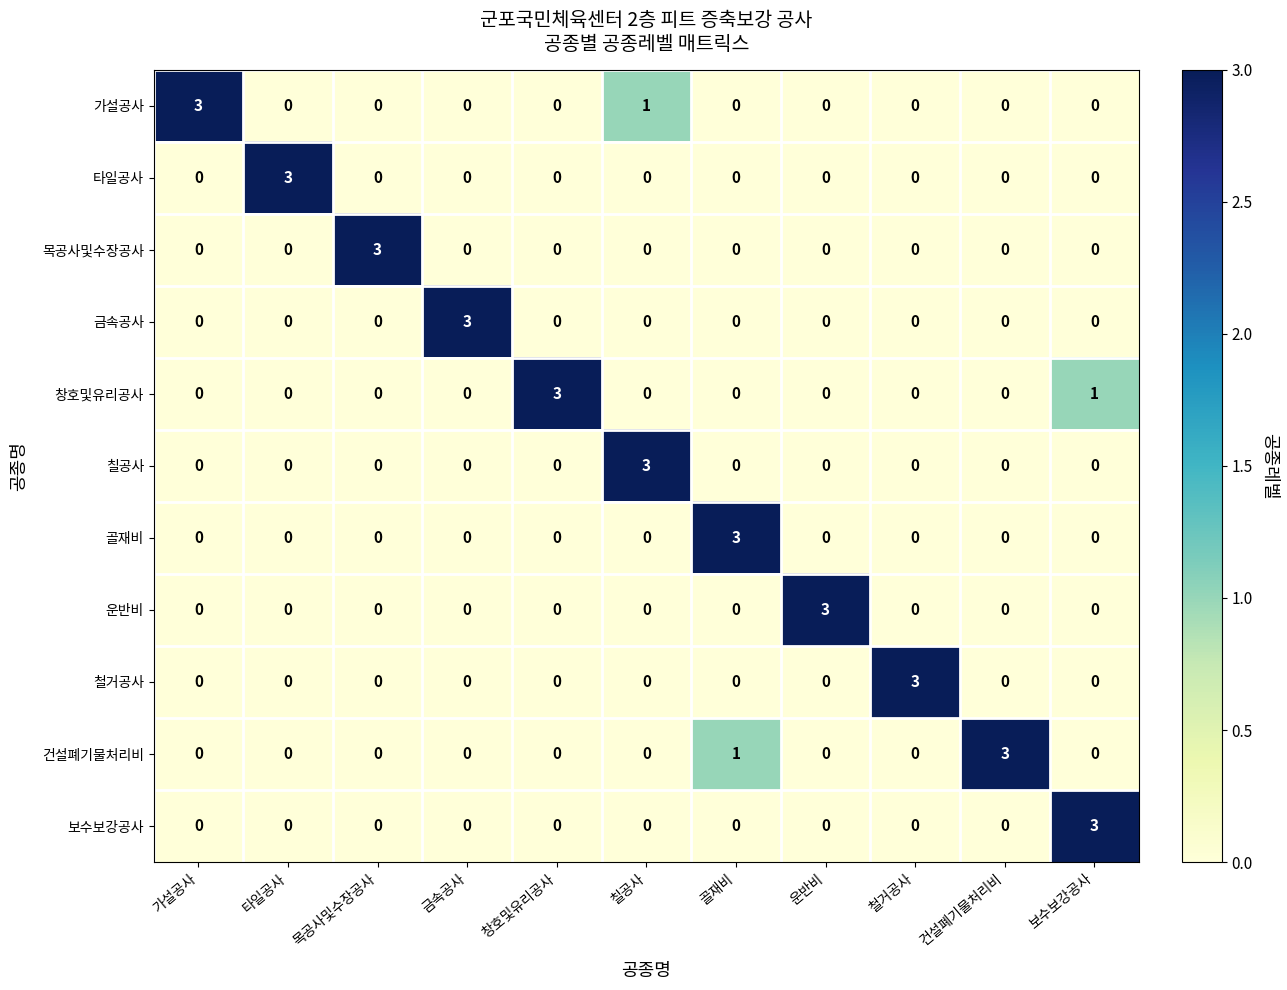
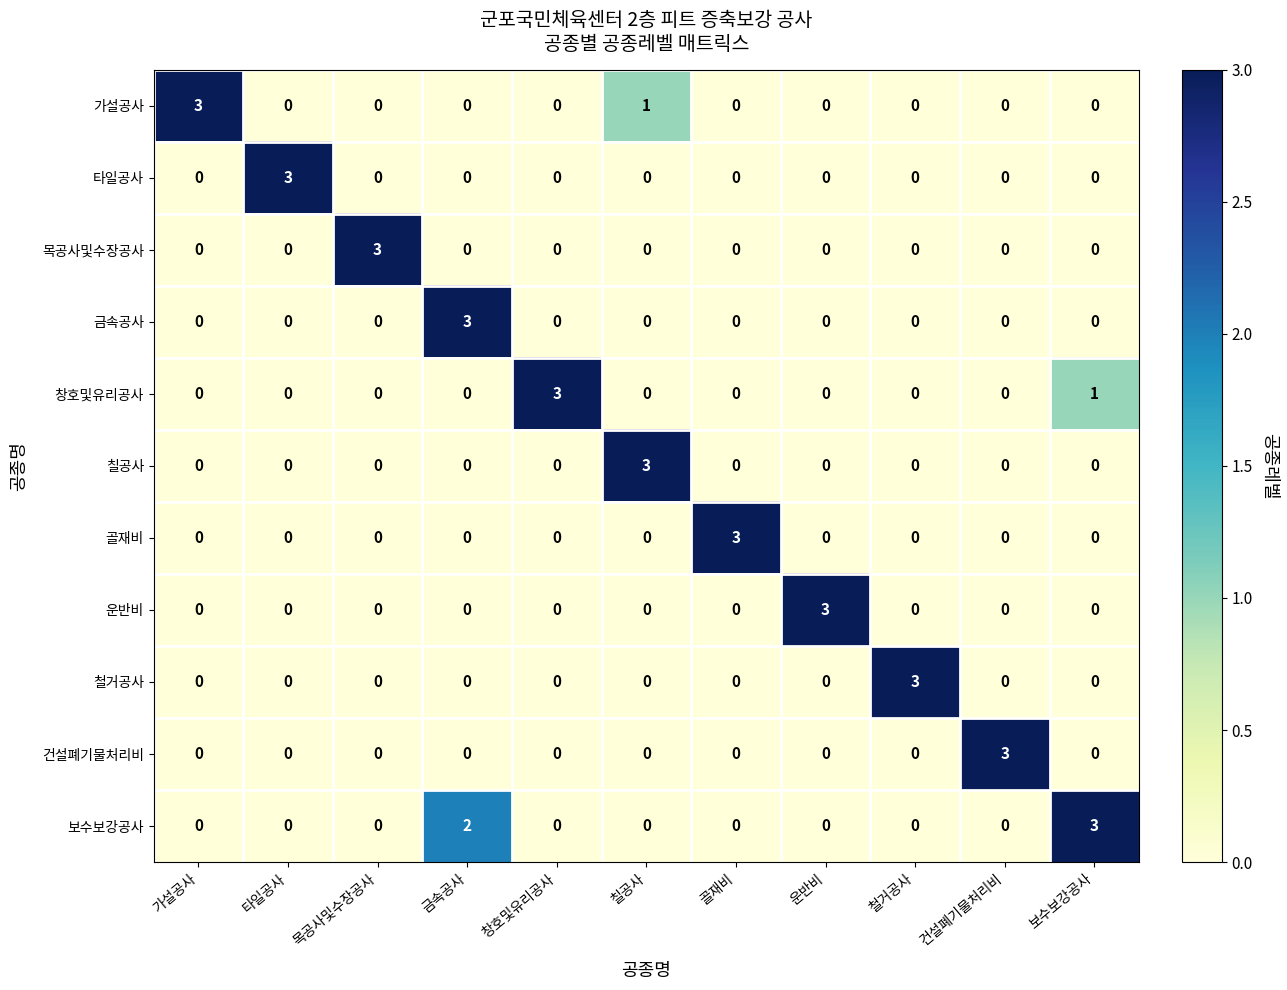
  {
    "가설공사": {
      "가설공사": 3,
      "타일공사": 0,
      "목공사및수장공사": 0,
      "금속공사": 0,
      "창호및유리공사": 0,
      "칠공사": 1,
      "골재비": 0,
      "운반비": 0,
      "철거공사": 0,
      "건설폐기물처리비": 0,
      "보수보강공사": 0
    },
    "타일공사": {
      "가설공사": 0,
      "타일공사": 3,
      "목공사및수장공사": 0,
      "금속공사": 0,
      "창호및유리공사": 0,
      "칠공사": 0,
      "골재비": 0,
      "운반비": 0,
      "철거공사": 0,
      "건설폐기물처리비": 0,
      "보수보강공사": 0
    },
    "목공사및수장공사": {
      "가설공사": 0,
      "타일공사": 0,
      "목공사및수장공사": 3,
      "금속공사": 0,
      "창호및유리공사": 0,
      "칠공사": 0,
      "골재비": 0,
      "운반비": 0,
      "철거공사": 0,
      "건설폐기물처리비": 0,
      "보수보강공사": 0
    },
    "금속공사": {
      "가설공사": 0,
      "타일공사": 0,
      "목공사및수장공사": 0,
      "금속공사": 3,
      "창호및유리공사": 0,
      "칠공사": 0,
      "골재비": 0,
      "운반비": 0,
      "철거공사": 0,
      "건설폐기물처리비": 0,
      "보수보강공사": 0
    },
    "창호및유리공사": {
      "가설공사": 0,
      "타일공사": 0,
      "목공사및수장공사": 0,
      "금속공사": 0,
      "창호및유리공사": 3,
      "칠공사": 0,
      "골재비": 0,
      "운반비": 0,
      "철거공사": 0,
      "건설폐기물처리비": 0,
      "보수보강공사": 1
    },
    "칠공사": {
      "가설공사": 0,
      "타일공사": 0,
      "목공사및수장공사": 0,
      "금속공사": 0,
      "창호및유리공사": 0,
      "칠공사": 3,
      "골재비": 0,
      "운반비": 0,
      "철거공사": 0,
      "건설폐기물처리비": 0,
      "보수보강공사": 0
    },
    "골재비": {
      "가설공사": 0,
      "타일공사": 0,
      "목공사및수장공사": 0,
      "금속공사": 0,
      "창호및유리공사": 0,
      "칠공사": 0,
      "골재비": 3,
      "운반비": 0,
      "철거공사": 0,
      "건설폐기물처리비": 0,
      "보수보강공사": 0
    },
    "운반비": {
      "가설공사": 0,
      "타일공사": 0,
      "목공사및수장공사": 0,
      "금속공사": 0,
      "창호및유리공사": 0,
      "칠공사": 0,
      "골재비": 0,
      "운반비": 3,
      "철거공사": 0,
      "건설폐기물처리비": 0,
      "보수보강공사": 0
    },
    "철거공사": {
      "가설공사": 0,
      "타일공사": 0,
      "목공사및수장공사": 0,
      "금속공사": 0,
      "창호및유리공사": 0,
      "칠공사": 0,
      "골재비": 0,
      "운반비": 0,
      "철거공사": 3,
      "건설폐기물처리비": 0,
      "보수보강공사": 0
    },
    "건설폐기물처리비": {
      "가설공사": 0,
      "타일공사": 0,
      "목공사및수장공사": 0,
      "금속공사": 0,
      "창호및유리공사": 0,
      "칠공사": 0,
-     "골재비": 1,
+     "골재비": 0,
      "운반비": 0,
      "철거공사": 0,
      "건설폐기물처리비": 3,
      "보수보강공사": 0
    },
    "보수보강공사": {
      "가설공사": 0,
      "타일공사": 0,
      "목공사및수장공사": 0,
-     "금속공사": 0,
+     "금속공사": 2,
      "창호및유리공사": 0,
      "칠공사": 0,
      "골재비": 0,
      "운반비": 0,
      "철거공사": 0,
      "건설폐기물처리비": 0,
      "보수보강공사": 3
    }
  }
